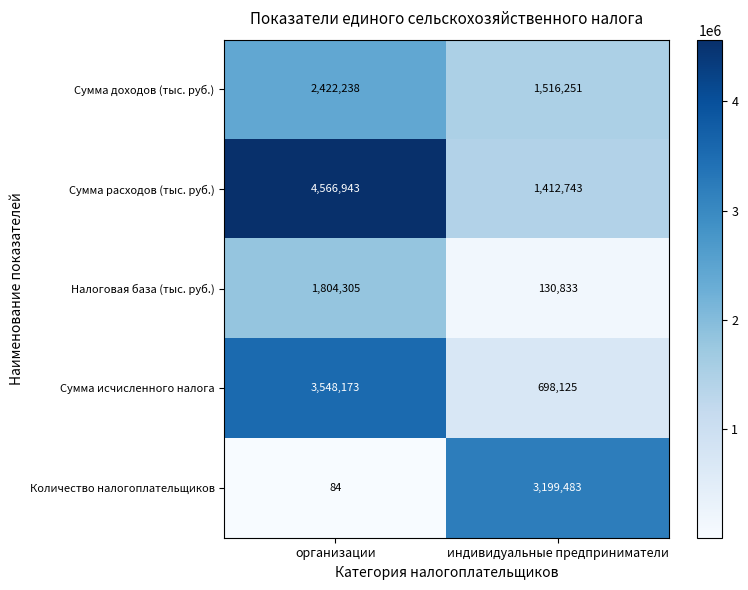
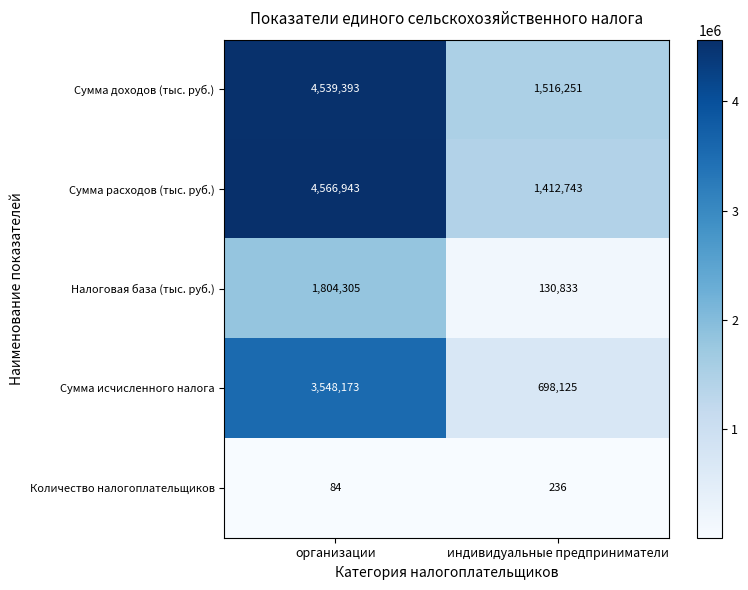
  {
    "Сумма доходов (тыс. руб.)": {
-     "организации": "2,422,238",
+     "организации": "4,539,393",
      "индивидуальные предприниматели": "1,516,251"
    },
    "Сумма расходов (тыс. руб.)": {
      "организации": "4,566,943",
      "индивидуальные предприниматели": "1,412,743"
    },
    "Налоговая база (тыс. руб.)": {
      "организации": "1,804,305",
      "индивидуальные предприниматели": "130,833"
    },
    "Сумма исчисленного налога": {
      "организации": "3,548,173",
      "индивидуальные предприниматели": "698,125"
    },
    "Количество налогоплательщиков": {
      "организации": "84",
-     "индивидуальные предприниматели": "3,199,483"
+     "индивидуальные предприниматели": "236"
    }
  }
